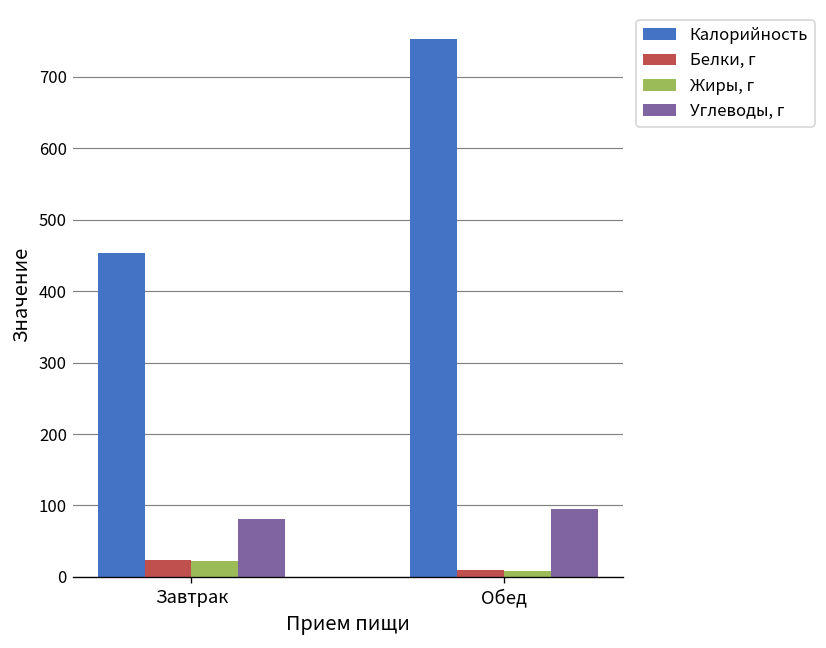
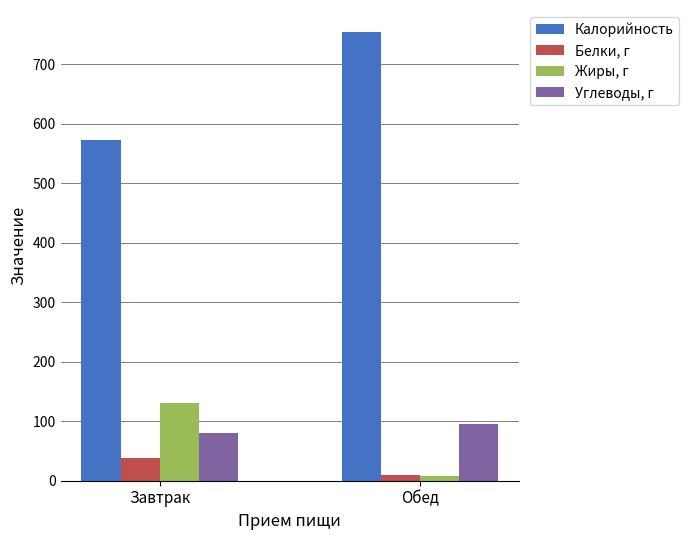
  {
    "Калорийность": {
-     "Завтрак": 450,
+     "Завтрак": 570,
      "Обед": 750
    },
    "Белки, г": {
-     "Завтрак": 20,
+     "Завтрак": 40,
      "Обед": 10
    },
    "Жиры, г": {
-     "Завтрак": 20,
+     "Завтрак": 130,
      "Обед": 10
    },
    "Углеводы, г": {
      "Завтрак": 80,
      "Обед": 90
    }
  }
